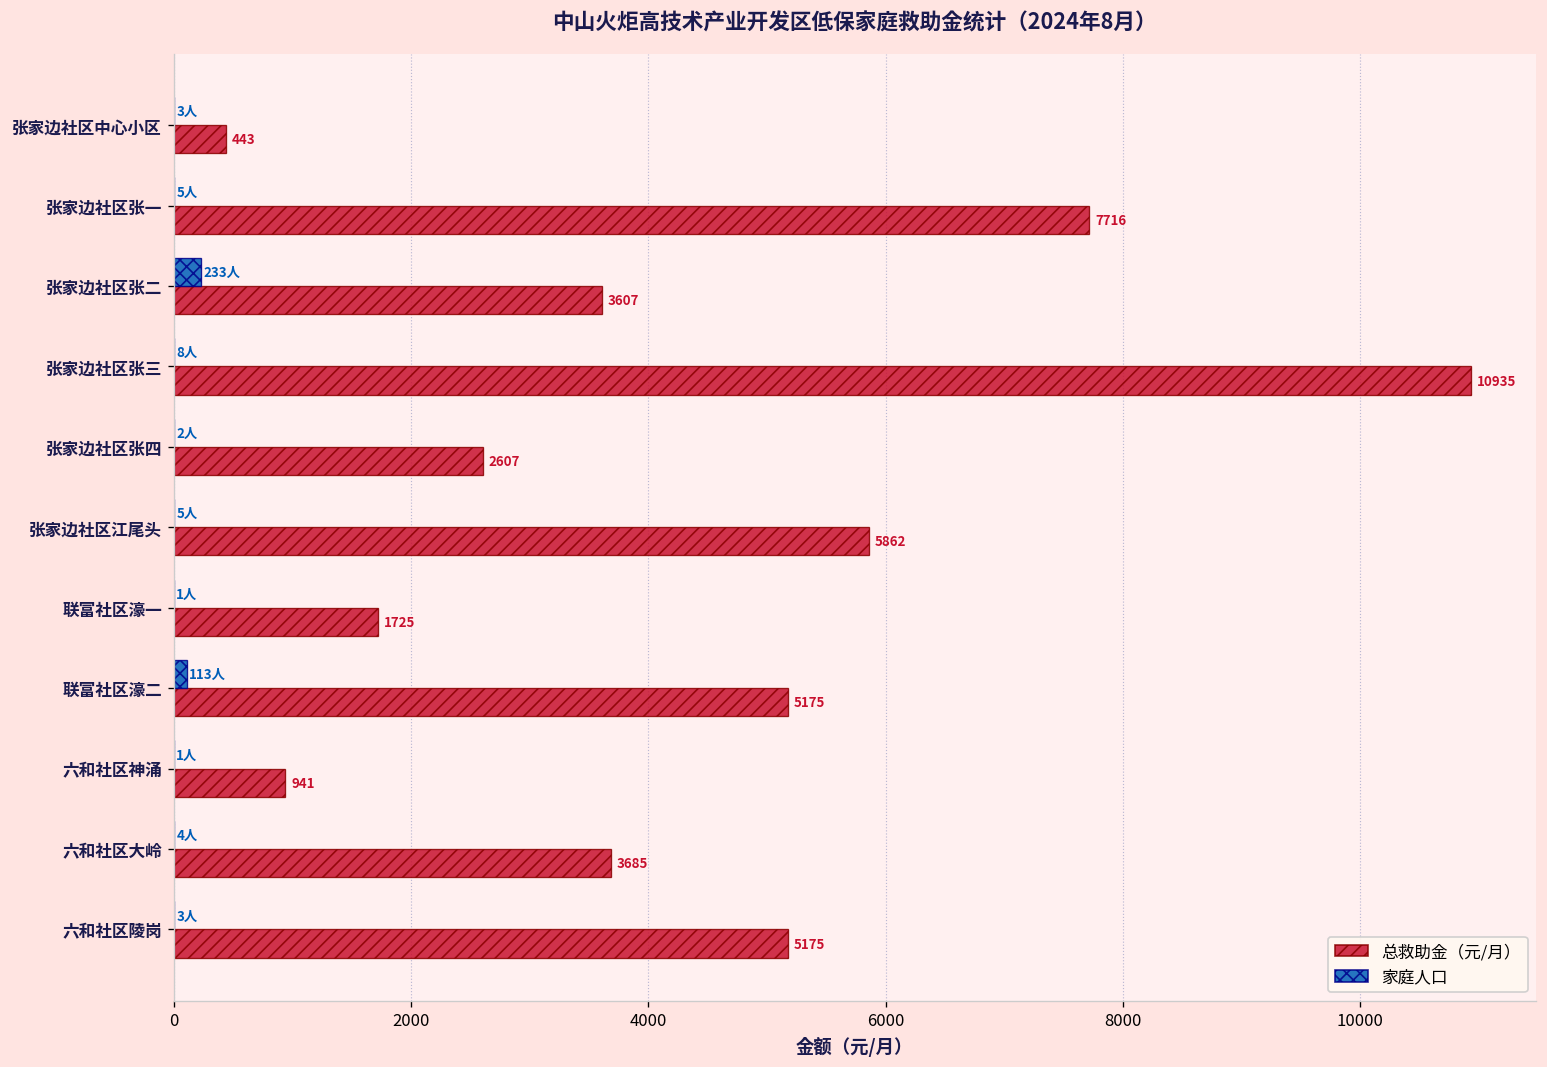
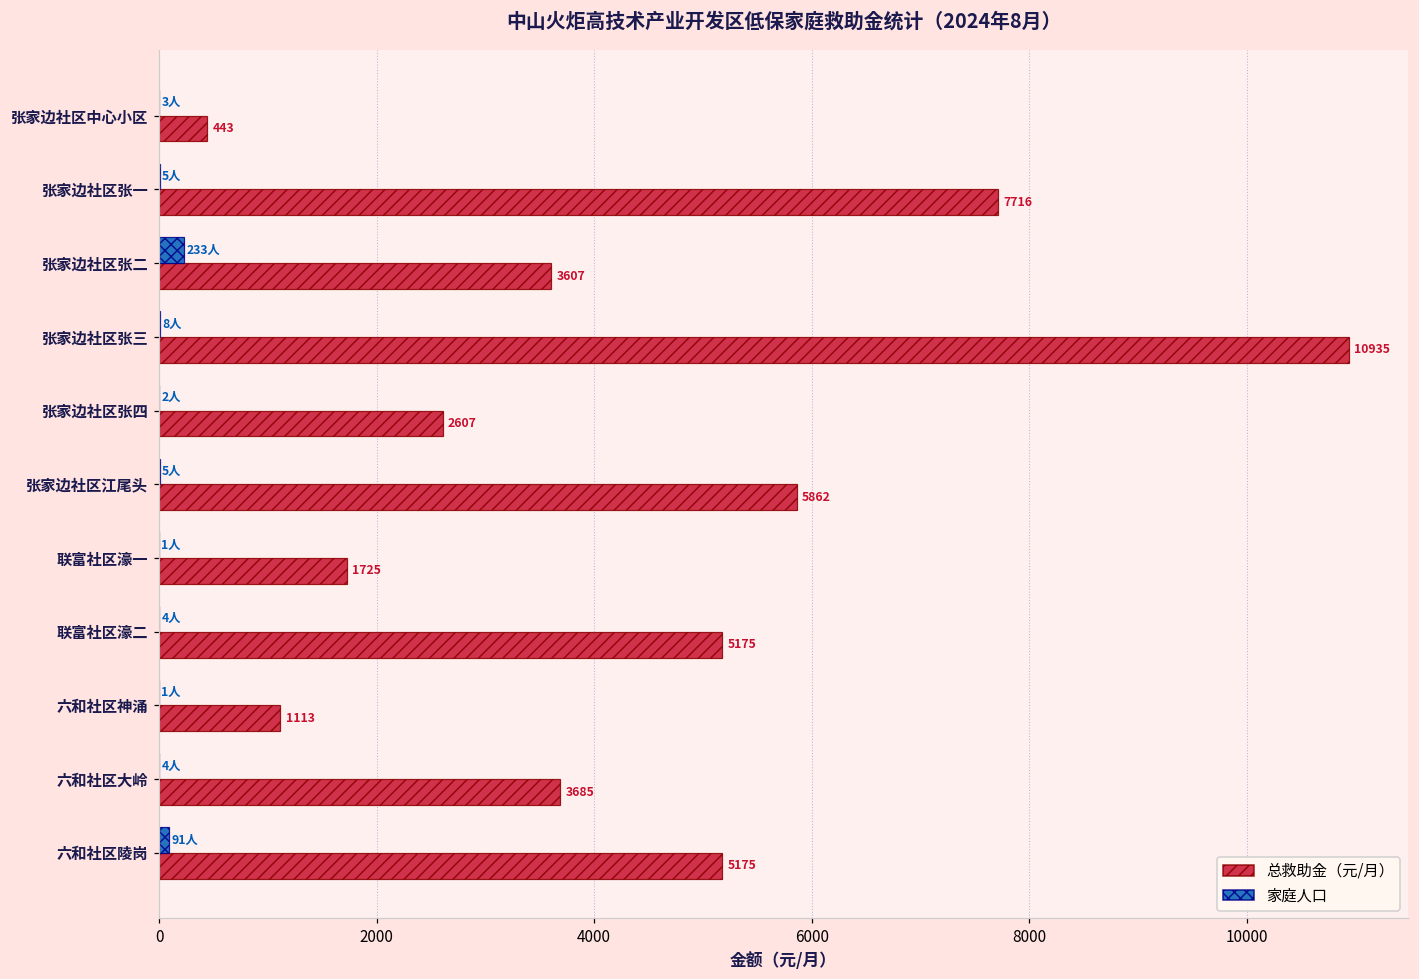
  {
    "总救助金（元/月）": {
      "张家边社区中心小区": "443",
      "张家边社区张一": "7716",
      "张家边社区张二": "3607",
      "张家边社区张三": "10935",
      "张家边社区张四": "2607",
      "张家边社区江尾头": "5862",
      "联富社区濠一": "1725",
      "联富社区濠二": "5175",
-     "六和社区神涌": "941",
+     "六和社区神涌": "1113",
      "六和社区大岭": "3685",
      "六和社区陵岗": "5175"
    },
    "家庭人口": {
      "张家边社区中心小区": "3人",
      "张家边社区张一": "5人",
      "张家边社区张二": "233人",
      "张家边社区张三": "8人",
      "张家边社区张四": "2人",
      "张家边社区江尾头": "5人",
      "联富社区濠一": "1人",
-     "联富社区濠二": "113人",
+     "联富社区濠二": "4人",
      "六和社区神涌": "1人",
      "六和社区大岭": "4人",
-     "六和社区陵岗": "3人"
+     "六和社区陵岗": "91人"
    }
  }
